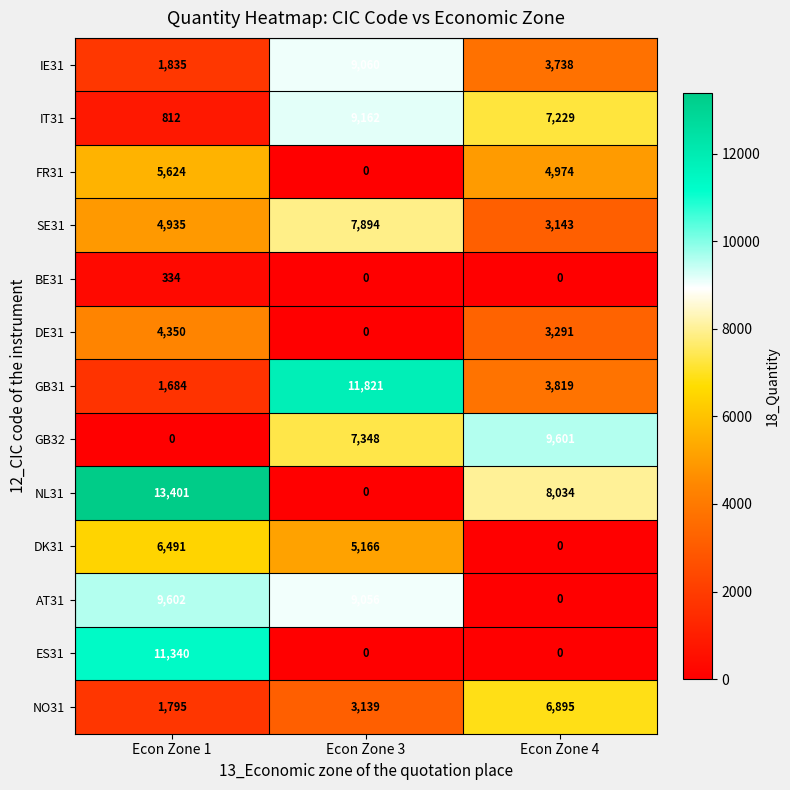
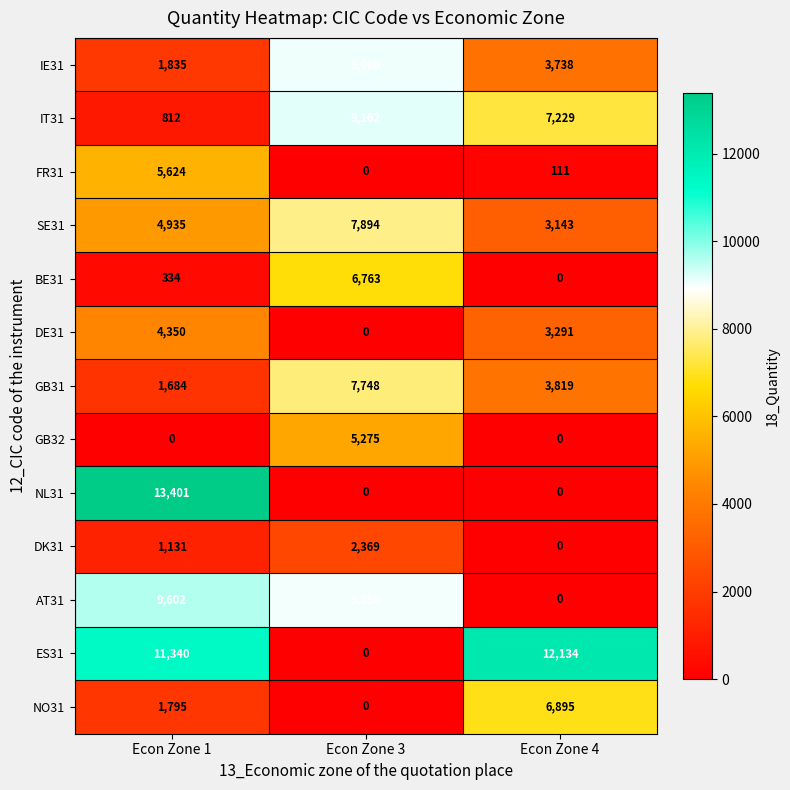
  {
    "IE31": {
      "Econ Zone 1": "1,835",
      "Econ Zone 4": "3,738"
    },
    "IT31": {
      "Econ Zone 1": "812",
      "Econ Zone 4": "7,229"
    },
    "FR31": {
      "Econ Zone 1": "5,624",
      "Econ Zone 3": "0",
-     "Econ Zone 4": "4,974"
+     "Econ Zone 4": "111"
    },
    "SE31": {
      "Econ Zone 1": "4,935",
      "Econ Zone 3": "7,894",
      "Econ Zone 4": "3,143"
    },
    "BE31": {
      "Econ Zone 1": "334",
-     "Econ Zone 3": "0",
+     "Econ Zone 3": "6,763",
      "Econ Zone 4": "0"
    },
    "DE31": {
      "Econ Zone 1": "4,350",
      "Econ Zone 3": "0",
      "Econ Zone 4": "3,291"
    },
    "GB31": {
      "Econ Zone 1": "1,684",
-     "Econ Zone 3": "11,821",
+     "Econ Zone 3": "7,748",
      "Econ Zone 4": "3,819"
    },
    "GB32": {
      "Econ Zone 1": "0",
-     "Econ Zone 3": "7,348",
-     "Econ Zone 4": "9,601"
+     "Econ Zone 3": "5,275",
+     "Econ Zone 4": "0"
    },
    "NL31": {
      "Econ Zone 1": "13,401",
      "Econ Zone 3": "0",
-     "Econ Zone 4": "8,034"
+     "Econ Zone 4": "0"
    },
    "DK31": {
-     "Econ Zone 1": "6,491",
-     "Econ Zone 3": "5,166",
+     "Econ Zone 1": "1,131",
+     "Econ Zone 3": "2,369",
      "Econ Zone 4": "0"
    },
    "AT31": {
      "Econ Zone 1": "9,602",
      "Econ Zone 4": "0"
    },
    "ES31": {
      "Econ Zone 1": "11,340",
      "Econ Zone 3": "0",
-     "Econ Zone 4": "0"
+     "Econ Zone 4": "12,134"
    },
    "NO31": {
      "Econ Zone 1": "1,795",
-     "Econ Zone 3": "3,139",
+     "Econ Zone 3": "0",
      "Econ Zone 4": "6,895"
    }
  }
